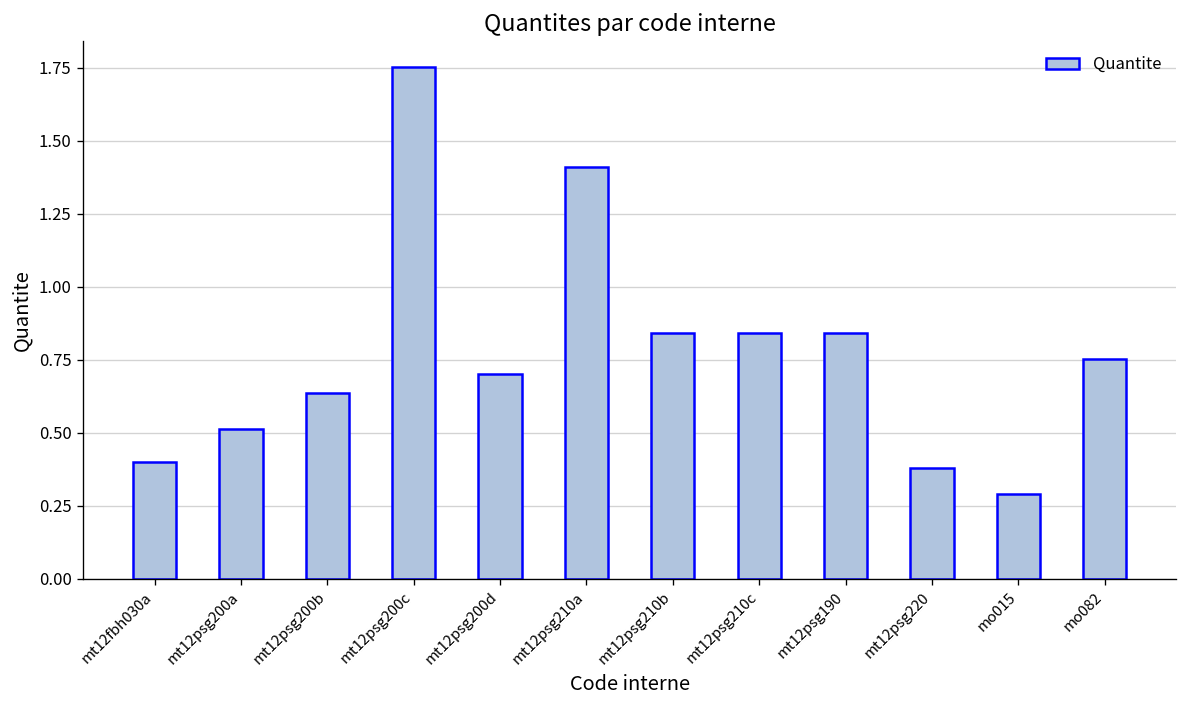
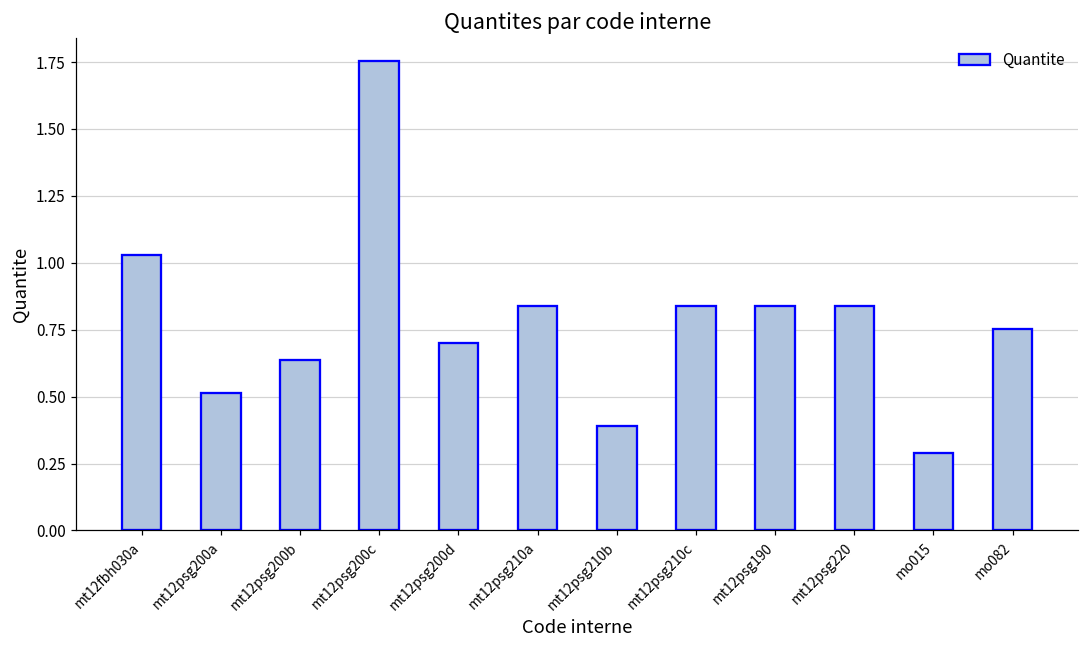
  {
-   "mt12fbh030a": 0.40,
+   "mt12fbh030a": 1.03,
    "mt12psg200a": 0.51,
    "mt12psg200b": 0.64,
    "mt12psg200c": 1.75,
    "mt12psg200d": 0.70,
-   "mt12psg210a": 1.41,
-   "mt12psg210b": 0.84,
+   "mt12psg210a": 0.84,
+   "mt12psg210b": 0.39,
    "mt12psg210c": 0.84,
    "mt12psg190": 0.84,
-   "mt12psg220": 0.38,
+   "mt12psg220": 0.84,
    "mo015": 0.29,
    "mo082": 0.75
  }
